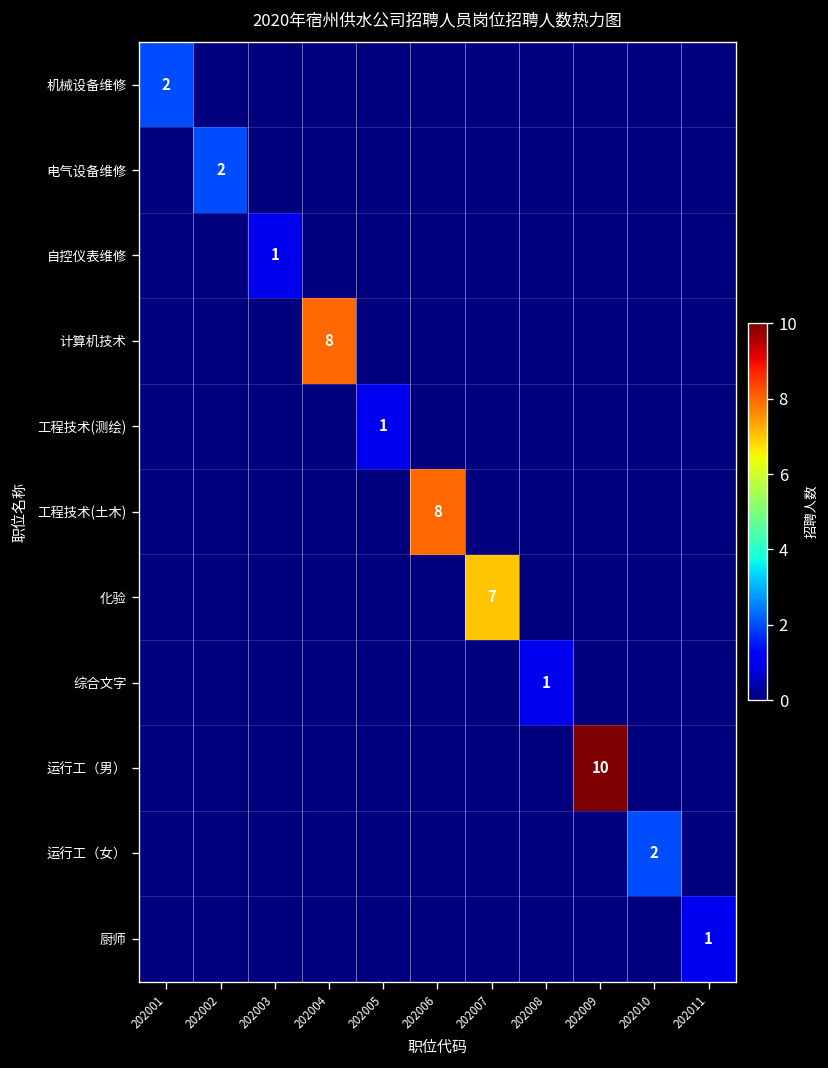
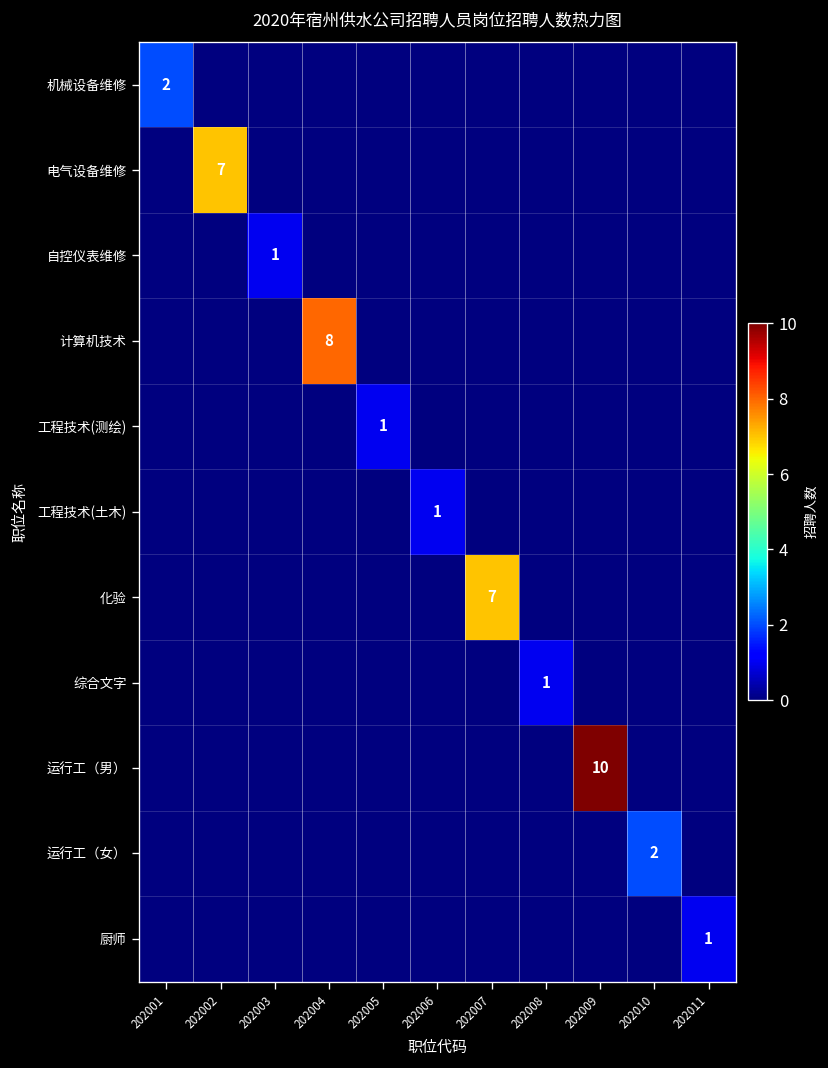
  {
    "机械设备维修": {
      "202001": 2
    },
    "电气设备维修": {
-     "202002": 2
+     "202002": 7
    },
    "自控仪表维修": {
      "202003": 1
    },
    "计算机技术": {
      "202004": 8
    },
    "工程技术(测绘)": {
      "202005": 1
    },
    "工程技术(土木)": {
-     "202006": 8
+     "202006": 1
    },
    "化验": {
      "202007": 7
    },
    "综合文字": {
      "202008": 1
    },
    "运行工（男）": {
      "202009": 10
    },
    "运行工（女）": {
      "202010": 2
    },
    "厨师": {
      "202011": 1
    }
  }
